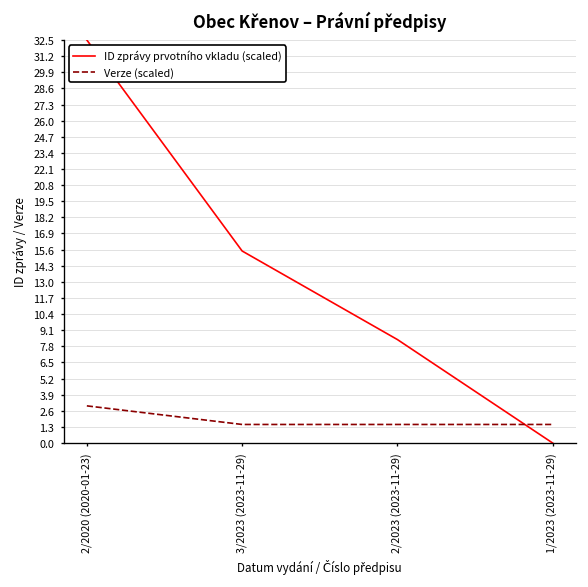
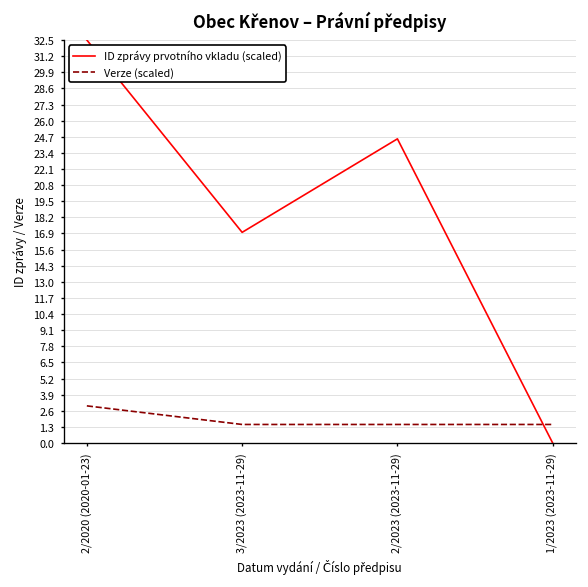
  {
    "ID zprávy prvotního vkladu (scaled)": {
      "2/2020 (2020-01-23)": 32.5,
-     "3/2023 (2023-11-29)": 15.5,
-     "2/2023 (2023-11-29)": 8.3,
+     "3/2023 (2023-11-29)": 17.0,
+     "2/2023 (2023-11-29)": 24.5,
      "1/2023 (2023-11-29)": 0.0
    },
    "Verze (scaled)": {
      "2/2020 (2020-01-23)": 3.0,
      "3/2023 (2023-11-29)": 1.5,
      "2/2023 (2023-11-29)": 1.5,
      "1/2023 (2023-11-29)": 1.5
    }
  }
